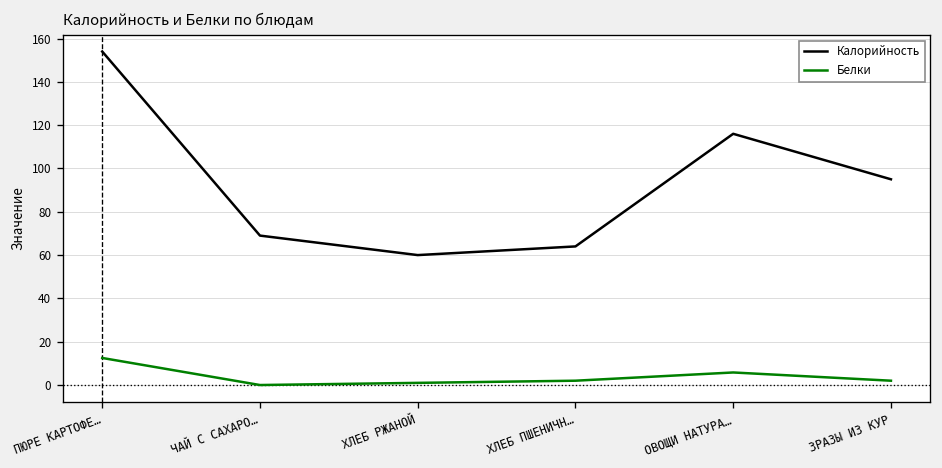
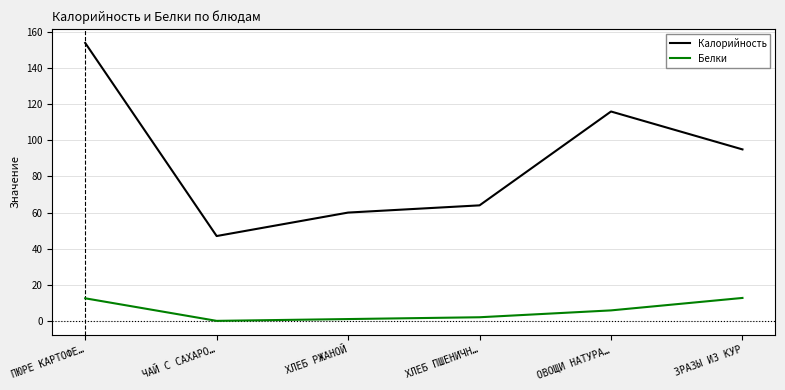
  {
    "Калорийность": {
      "ПЮРЕ КАРТОФЕ…": 154,
-     "ЧАЙ С САХАРО…": 69,
+     "ЧАЙ С САХАРО…": 47,
      "ХЛЕБ РЖАНОЙ": 60,
      "ХЛЕБ ПШЕНИЧН…": 64,
      "ОВОЩИ НАТУРА…": 116,
      "ЗРАЗЫ ИЗ КУР": 95
    },
    "Белки": {
      "ПЮРЕ КАРТОФЕ…": 13,
      "ЧАЙ С САХАРО…": 0,
      "ХЛЕБ РЖАНОЙ": 1,
      "ХЛЕБ ПШЕНИЧН…": 2,
      "ОВОЩИ НАТУРА…": 6,
-     "ЗРАЗЫ ИЗ КУР": 2
+     "ЗРАЗЫ ИЗ КУР": 13
    }
  }
